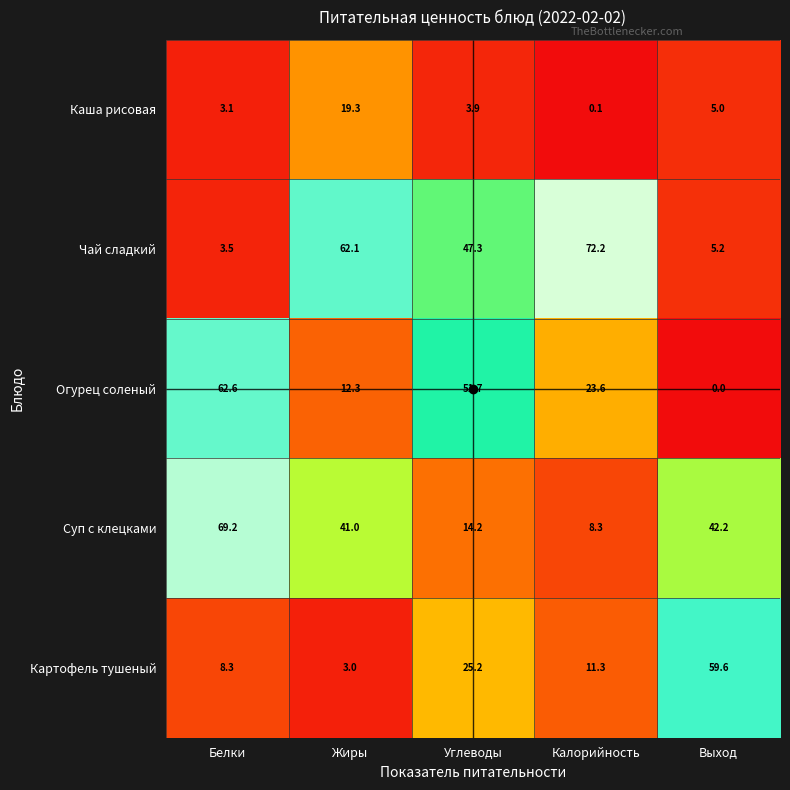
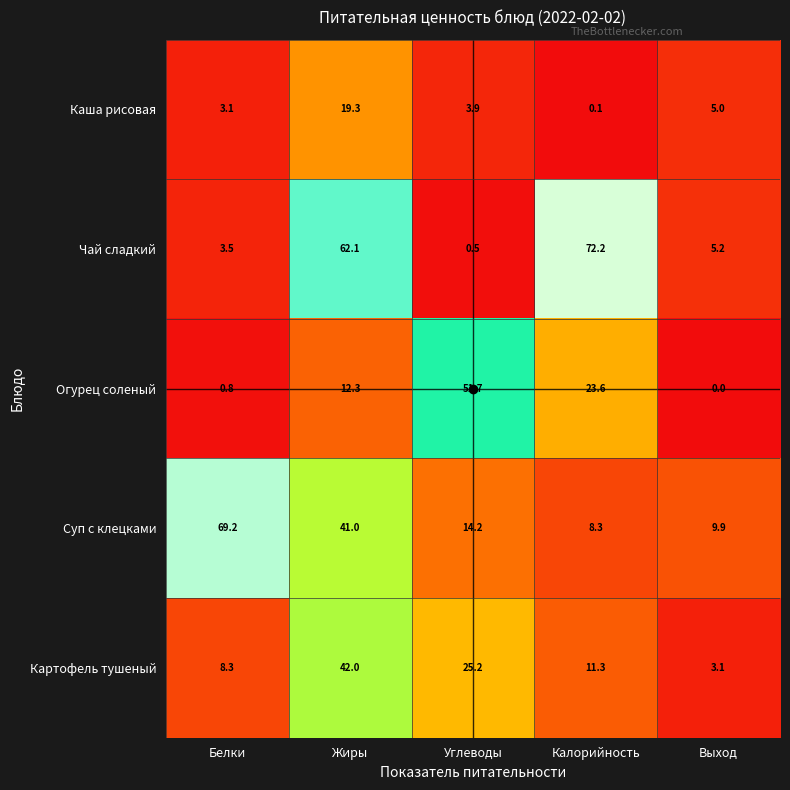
  {
    "Каша рисовая": {
      "Белки": 3.1,
      "Жиры": 19.3,
      "Углеводы": 3.9,
      "Калорийность": 0.1,
      "Выход": 5.0
    },
    "Чай сладкий": {
      "Белки": 3.5,
      "Жиры": 62.1,
-     "Углеводы": 47.3,
+     "Углеводы": 0.5,
      "Калорийность": 72.2,
      "Выход": 5.2
    },
    "Огурец соленый": {
-     "Белки": 62.6,
+     "Белки": 0.8,
      "Жиры": 12.3,
      "Калорийность": 23.6,
      "Выход": 0.0
    },
    "Суп с клецками": {
      "Белки": 69.2,
      "Жиры": 41.0,
      "Углеводы": 14.2,
      "Калорийность": 8.3,
-     "Выход": 42.2
+     "Выход": 9.9
    },
    "Картофель тушеный": {
      "Белки": 8.3,
-     "Жиры": 3.0,
+     "Жиры": 42.0,
      "Углеводы": 25.2,
      "Калорийность": 11.3,
-     "Выход": 59.6
+     "Выход": 3.1
    }
  }
